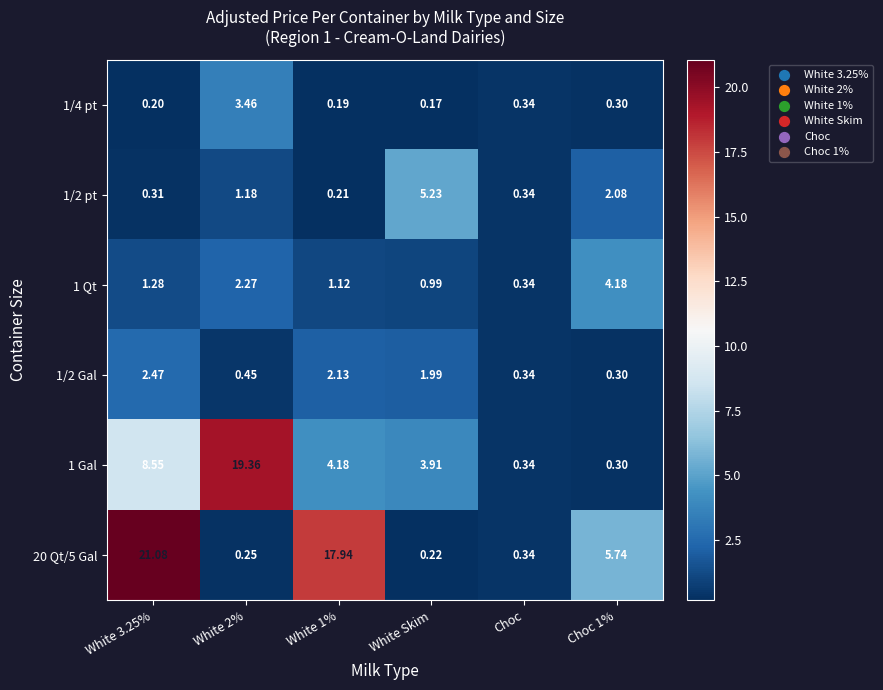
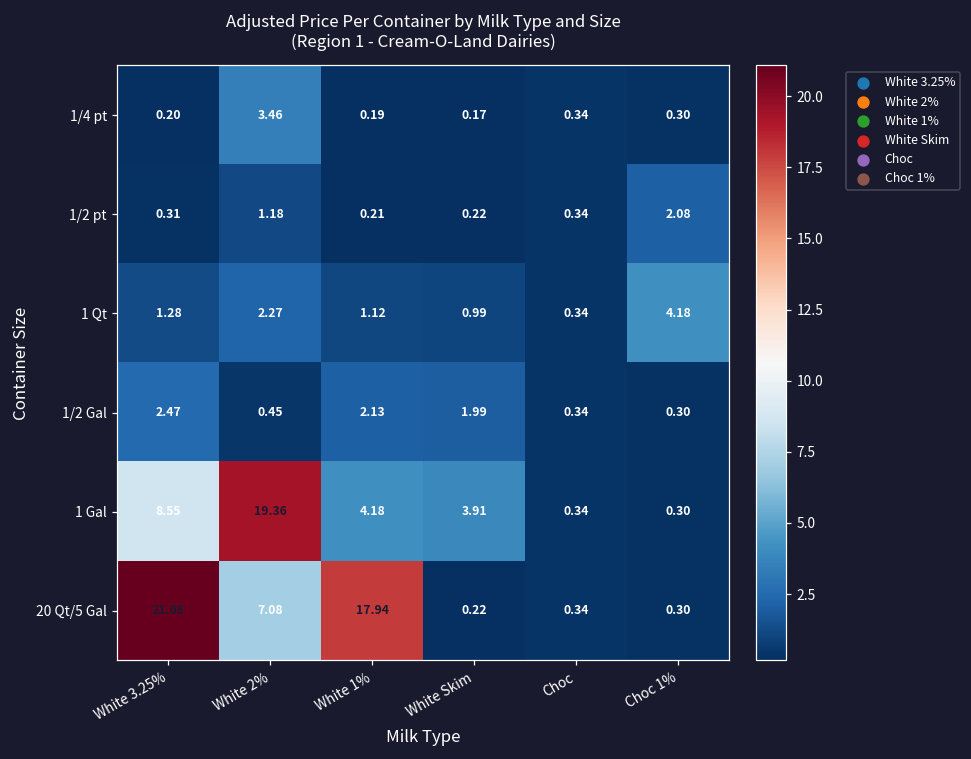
  {
    "1/4 pt": {
      "White 3.25%": 0.20,
      "White 2%": 3.46,
      "White 1%": 0.19,
      "White Skim": 0.17,
      "Choc": 0.34,
      "Choc 1%": 0.30
    },
    "1/2 pt": {
      "White 3.25%": 0.31,
      "White 2%": 1.18,
      "White 1%": 0.21,
-     "White Skim": 5.23,
+     "White Skim": 0.22,
      "Choc": 0.34,
      "Choc 1%": 2.08
    },
    "1 Qt": {
      "White 3.25%": 1.28,
      "White 2%": 2.27,
      "White 1%": 1.12,
      "White Skim": 0.99,
      "Choc": 0.34,
      "Choc 1%": 4.18
    },
    "1/2 Gal": {
      "White 3.25%": 2.47,
      "White 2%": 0.45,
      "White 1%": 2.13,
      "White Skim": 1.99,
      "Choc": 0.34,
      "Choc 1%": 0.30
    },
    "1 Gal": {
      "White 2%": 19.36,
      "White 1%": 4.18,
      "White Skim": 3.91,
      "Choc": 0.34,
      "Choc 1%": 0.30
    },
    "20 Qt/5 Gal": {
      "White 3.25%": 21.08,
-     "White 2%": 0.25,
+     "White 2%": 7.08,
      "White 1%": 17.94,
      "White Skim": 0.22,
      "Choc": 0.34,
-     "Choc 1%": 5.74
+     "Choc 1%": 0.30
    }
  }
